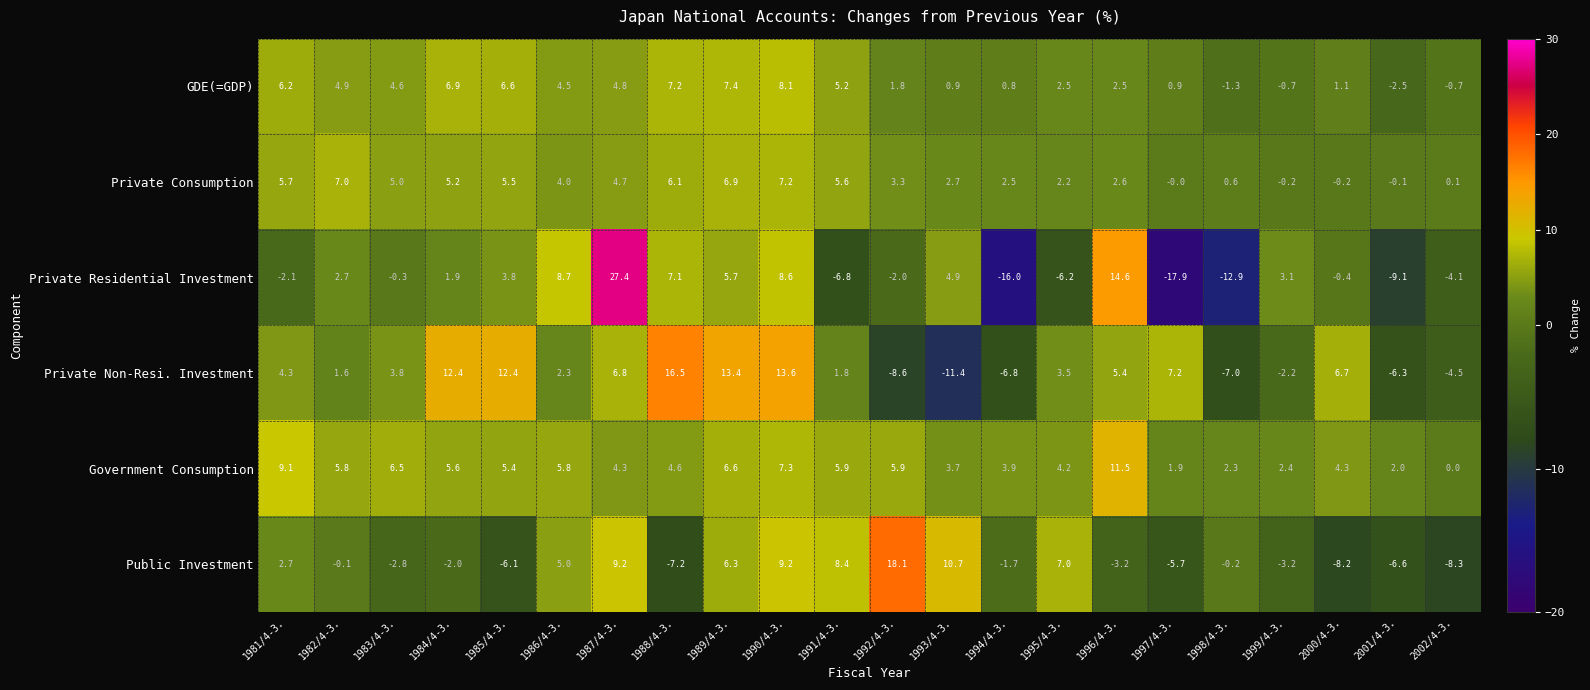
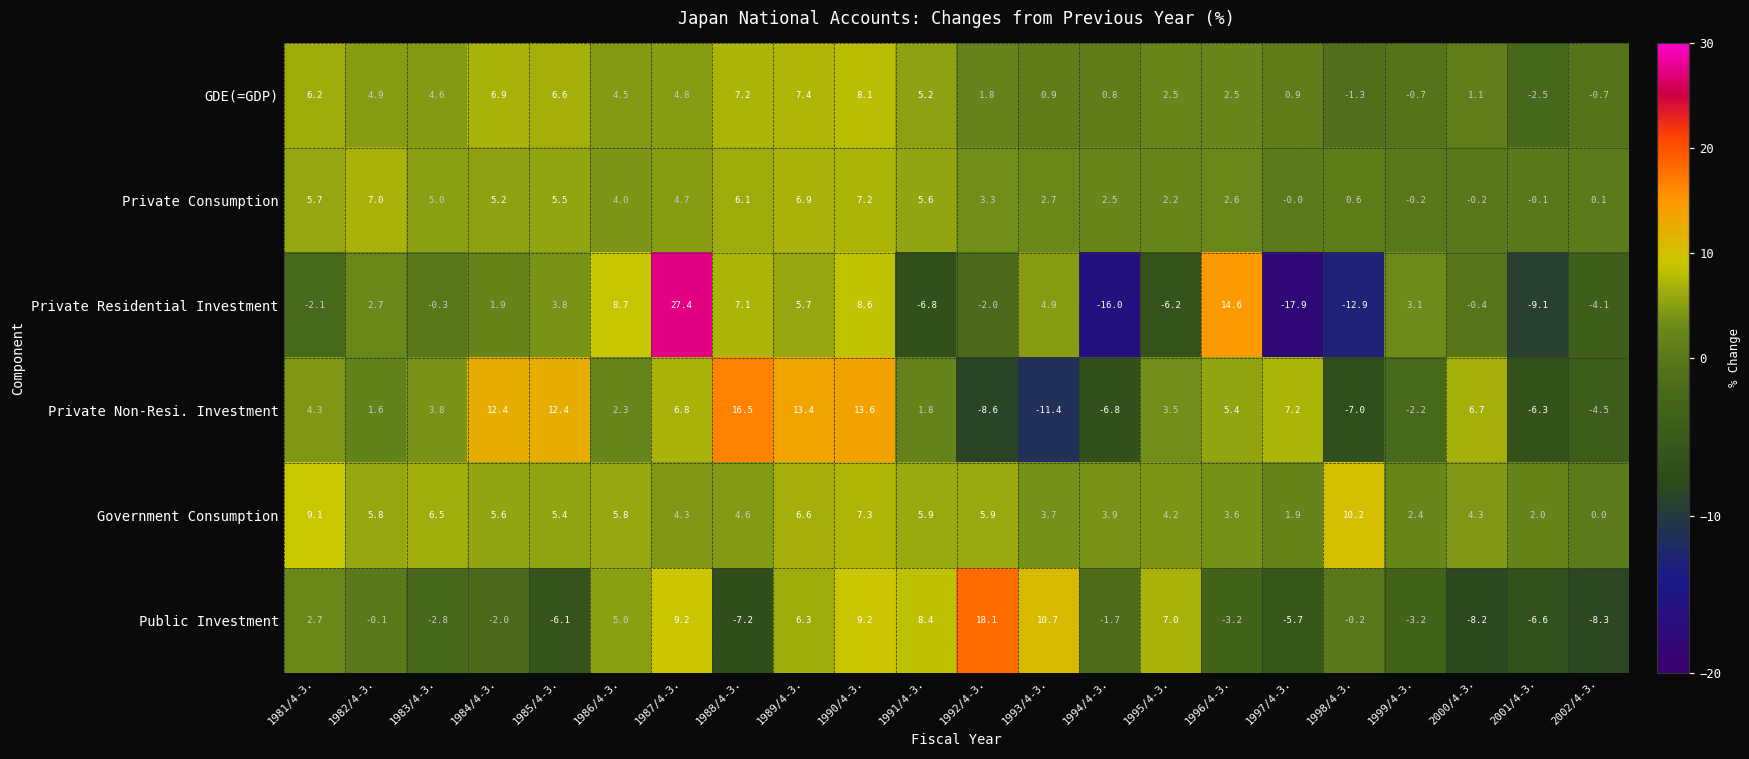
  {
    "GDE(=GDP)": {
      "1981/4-3.": 6.2,
      "1982/4-3.": 4.9,
      "1983/4-3.": 4.6,
      "1984/4-3.": 6.9,
      "1985/4-3.": 6.6,
      "1986/4-3.": 4.5,
      "1987/4-3.": 4.8,
      "1988/4-3.": 7.2,
      "1989/4-3.": 7.4,
      "1990/4-3.": 8.1,
      "1991/4-3.": 5.2,
      "1992/4-3.": 1.8,
      "1993/4-3.": 0.9,
      "1994/4-3.": 0.8,
      "1995/4-3.": 2.5,
      "1996/4-3.": 2.5,
      "1997/4-3.": 0.9,
      "1998/4-3.": -1.3,
      "1999/4-3.": -0.7,
      "2000/4-3.": 1.1,
      "2001/4-3.": -2.5,
      "2002/4-3.": -0.7
    },
    "Private Consumption": {
      "1981/4-3.": 5.7,
      "1982/4-3.": 7.0,
      "1983/4-3.": 5.0,
      "1984/4-3.": 5.2,
      "1985/4-3.": 5.5,
      "1986/4-3.": 4.0,
      "1987/4-3.": 4.7,
      "1988/4-3.": 6.1,
      "1989/4-3.": 6.9,
      "1990/4-3.": 7.2,
      "1991/4-3.": 5.6,
      "1992/4-3.": 3.3,
      "1993/4-3.": 2.7,
      "1994/4-3.": 2.5,
      "1995/4-3.": 2.2,
      "1996/4-3.": 2.6,
      "1997/4-3.": -0.0,
      "1998/4-3.": 0.6,
      "1999/4-3.": -0.2,
      "2000/4-3.": -0.2,
      "2001/4-3.": -0.1,
      "2002/4-3.": 0.1
    },
    "Private Residential Investment": {
      "1981/4-3.": -2.1,
      "1982/4-3.": 2.7,
      "1983/4-3.": -0.3,
      "1984/4-3.": 1.9,
      "1985/4-3.": 3.8,
      "1986/4-3.": 8.7,
      "1987/4-3.": 27.4,
      "1988/4-3.": 7.1,
      "1989/4-3.": 5.7,
      "1990/4-3.": 8.6,
      "1991/4-3.": -6.8,
      "1992/4-3.": -2.0,
      "1993/4-3.": 4.9,
      "1994/4-3.": -16.0,
      "1995/4-3.": -6.2,
      "1996/4-3.": 14.6,
      "1997/4-3.": -17.9,
      "1998/4-3.": -12.9,
      "1999/4-3.": 3.1,
      "2000/4-3.": -0.4,
      "2001/4-3.": -9.1,
      "2002/4-3.": -4.1
    },
    "Private Non-Resi. Investment": {
      "1981/4-3.": 4.3,
      "1982/4-3.": 1.6,
      "1983/4-3.": 3.8,
      "1984/4-3.": 12.4,
      "1985/4-3.": 12.4,
      "1986/4-3.": 2.3,
      "1987/4-3.": 6.8,
      "1988/4-3.": 16.5,
      "1989/4-3.": 13.4,
      "1990/4-3.": 13.6,
      "1991/4-3.": 1.8,
      "1992/4-3.": -8.6,
      "1993/4-3.": -11.4,
      "1994/4-3.": -6.8,
      "1995/4-3.": 3.5,
      "1996/4-3.": 5.4,
      "1997/4-3.": 7.2,
      "1998/4-3.": -7.0,
      "1999/4-3.": -2.2,
      "2000/4-3.": 6.7,
      "2001/4-3.": -6.3,
      "2002/4-3.": -4.5
    },
    "Government Consumption": {
      "1981/4-3.": 9.1,
      "1982/4-3.": 5.8,
      "1983/4-3.": 6.5,
      "1984/4-3.": 5.6,
      "1985/4-3.": 5.4,
      "1986/4-3.": 5.8,
      "1987/4-3.": 4.3,
      "1988/4-3.": 4.6,
      "1989/4-3.": 6.6,
      "1990/4-3.": 7.3,
      "1991/4-3.": 5.9,
      "1992/4-3.": 5.9,
      "1993/4-3.": 3.7,
      "1994/4-3.": 3.9,
      "1995/4-3.": 4.2,
-     "1996/4-3.": 11.5,
+     "1996/4-3.": 3.6,
      "1997/4-3.": 1.9,
-     "1998/4-3.": 2.3,
+     "1998/4-3.": 10.2,
      "1999/4-3.": 2.4,
      "2000/4-3.": 4.3,
      "2001/4-3.": 2.0,
      "2002/4-3.": 0.0
    },
    "Public Investment": {
      "1981/4-3.": 2.7,
      "1982/4-3.": -0.1,
      "1983/4-3.": -2.8,
      "1984/4-3.": -2.0,
      "1985/4-3.": -6.1,
      "1986/4-3.": 5.0,
      "1987/4-3.": 9.2,
      "1988/4-3.": -7.2,
      "1989/4-3.": 6.3,
      "1990/4-3.": 9.2,
      "1991/4-3.": 8.4,
      "1992/4-3.": 18.1,
      "1993/4-3.": 10.7,
      "1994/4-3.": -1.7,
      "1995/4-3.": 7.0,
      "1996/4-3.": -3.2,
      "1997/4-3.": -5.7,
      "1998/4-3.": -0.2,
      "1999/4-3.": -3.2,
      "2000/4-3.": -8.2,
      "2001/4-3.": -6.6,
      "2002/4-3.": -8.3
    }
  }
